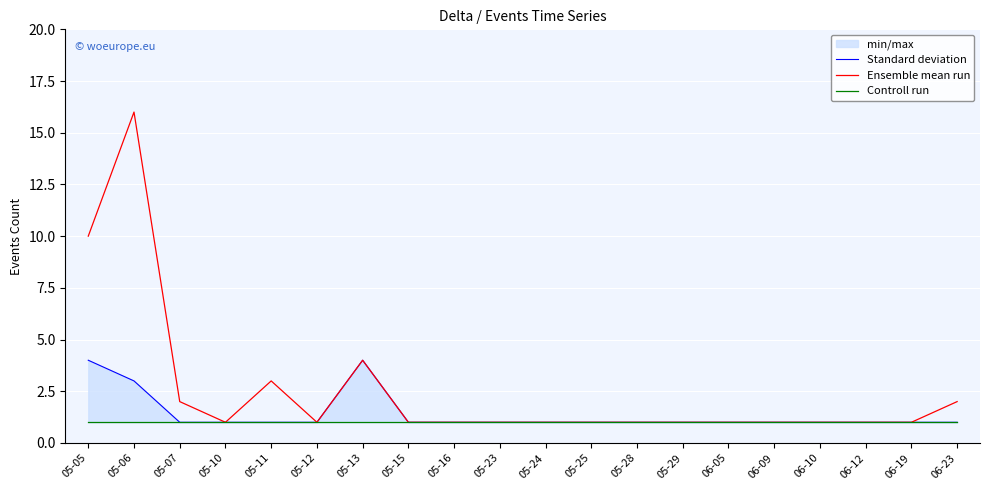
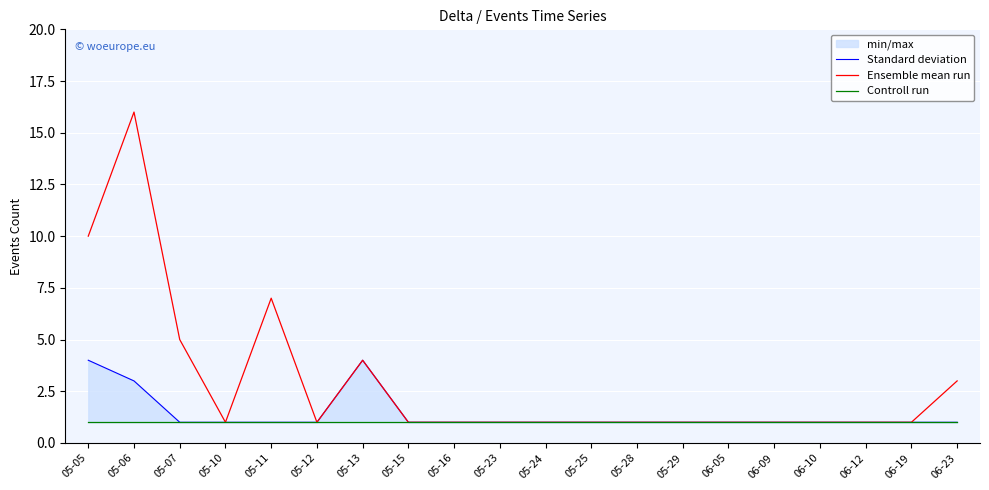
  {
    "min/max": {
      "05-05": 4,
      "05-06": 3
    },
    "Ensemble mean run": {
      "05-05": 10,
      "05-06": 16,
-     "05-07": 2,
-     "05-11": 3,
-     "06-23": 2
+     "05-07": 5,
+     "05-11": 7,
+     "06-23": 3
    },
    "Controll run": {
      "05-05": 1,
      "05-06": 1,
      "05-13": 1
    }
  }
